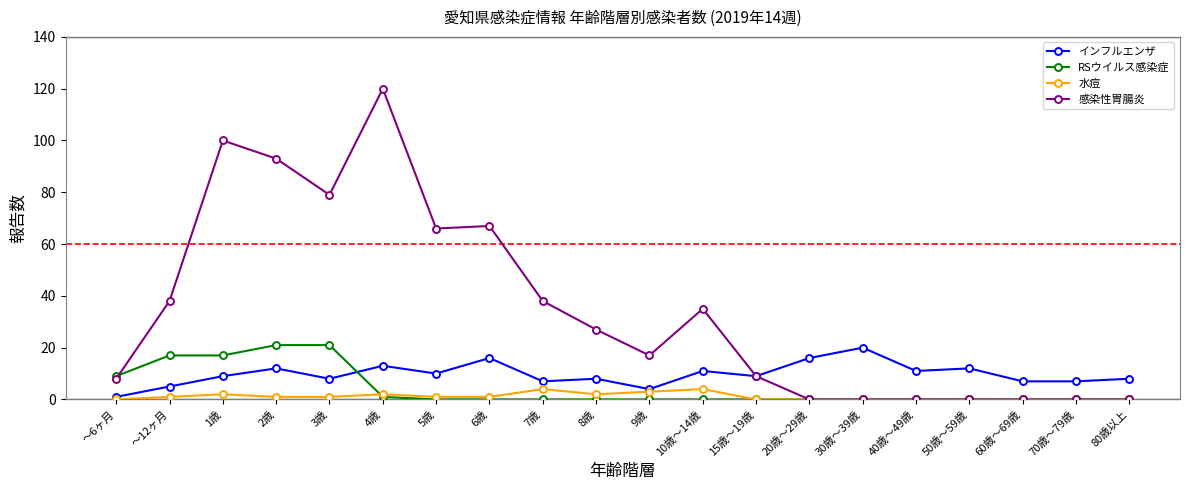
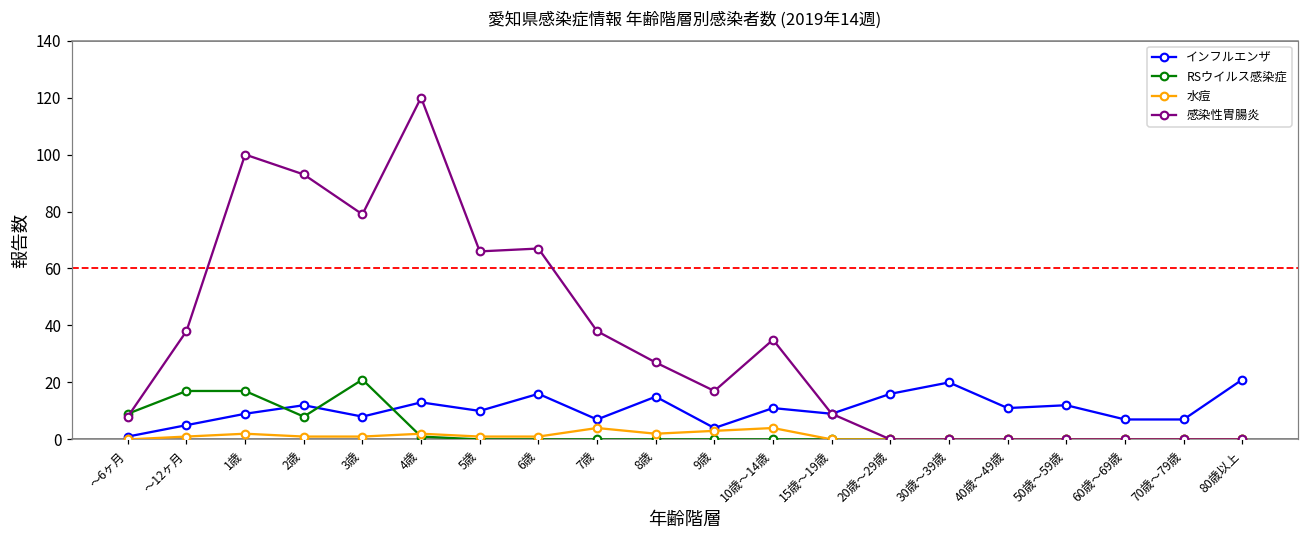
  {
    "インフルエンザ": {
      "～6ヶ月": 1,
      "～12ヶ月": 5,
      "1歳": 9,
      "2歳": 12,
      "3歳": 8,
      "4歳": 13,
      "5歳": 10,
      "6歳": 16,
      "7歳": 7,
-     "8歳": 8,
+     "8歳": 15,
      "9歳": 4,
      "10歳～14歳": 11,
      "20歳～29歳": 16,
      "30歳～39歳": 20,
      "40歳～49歳": 11,
      "50歳～59歳": 12,
      "60歳～69歳": 7,
      "70歳～79歳": 7,
-     "80歳以上": 8
+     "80歳以上": 21
    },
    "RSウイルス感染症": {
      "～12ヶ月": 17,
      "1歳": 17,
-     "2歳": 21,
+     "2歳": 8,
      "3歳": 21,
      "4歳": 1,
      "5歳": 0,
      "6歳": 0,
      "7歳": 0,
      "8歳": 0,
      "9歳": 0,
      "10歳～14歳": 0
    },
    "水痘": {
      "～6ヶ月": 0,
      "～12ヶ月": 1,
      "1歳": 2,
      "2歳": 1,
      "3歳": 1,
      "4歳": 2,
      "5歳": 1,
      "6歳": 1,
      "7歳": 4,
      "8歳": 2,
      "9歳": 3,
      "10歳～14歳": 4
    },
    "感染性胃腸炎": {
      "～12ヶ月": 38,
      "1歳": 100,
      "2歳": 93,
      "3歳": 79,
      "4歳": 120,
      "5歳": 66,
      "6歳": 67,
      "7歳": 38,
      "8歳": 27,
      "9歳": 17,
      "10歳～14歳": 35
    }
  }
